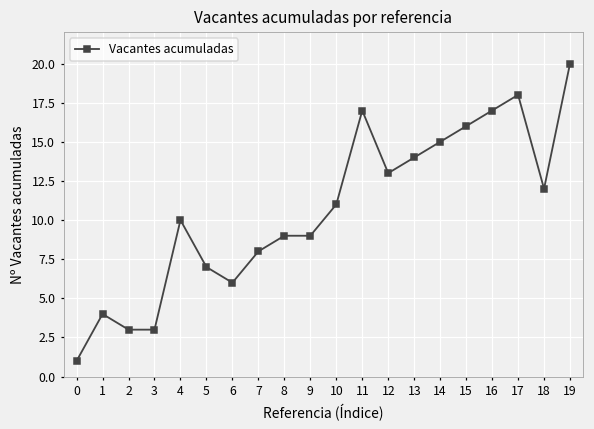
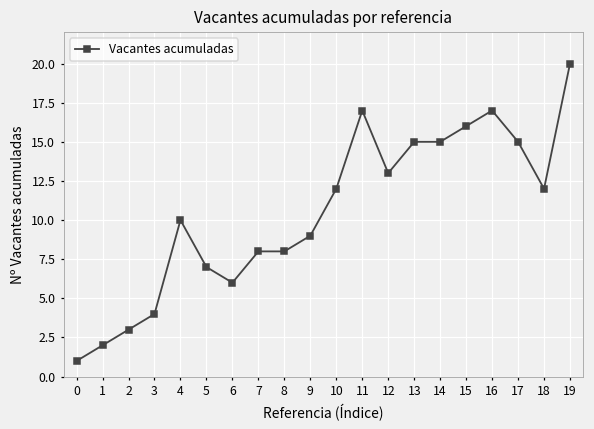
  {
    "0": 1,
-   "1": 4,
+   "1": 2,
    "2": 3,
-   "3": 3,
+   "3": 4,
    "4": 10,
    "5": 7,
    "6": 6,
    "7": 8,
-   "8": 9,
+   "8": 8,
    "9": 9,
-   "10": 11,
+   "10": 12,
    "11": 17,
    "12": 13,
-   "13": 14,
+   "13": 15,
    "14": 15,
    "15": 16,
    "16": 17,
-   "17": 18,
+   "17": 15,
    "18": 12,
    "19": 20
  }
